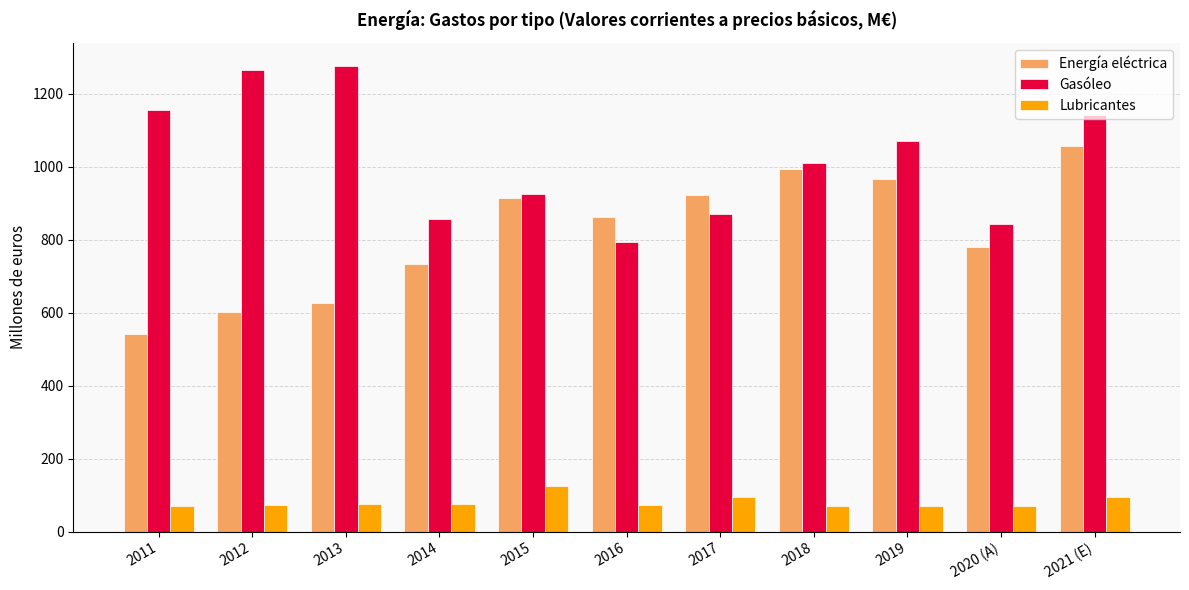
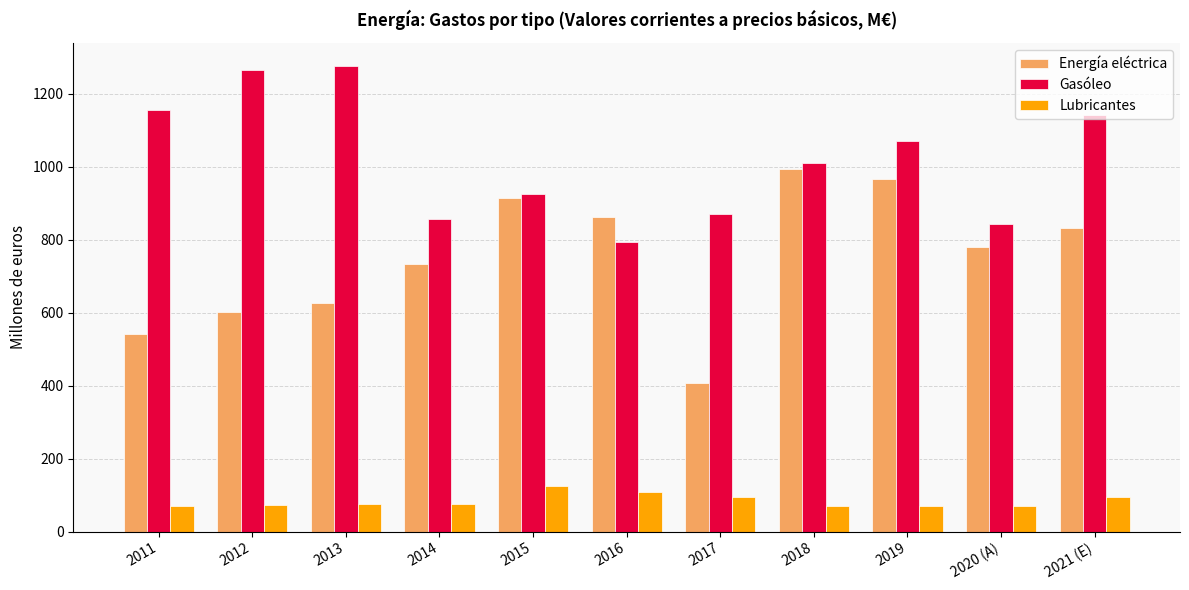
  {
    "Energía eléctrica": {
      "2011": 540,
      "2012": 600,
      "2013": 630,
      "2014": 730,
      "2015": 920,
      "2016": 860,
-     "2017": 920,
+     "2017": 410,
      "2018": 990,
      "2019": 970,
      "2020 (A)": 780,
-     "2021 (E)": 1060
+     "2021 (E)": 830
    },
    "Gasóleo": {
      "2011": 1160,
      "2012": 1270,
      "2013": 1280,
      "2014": 860,
      "2015": 930,
      "2016": 790,
      "2017": 870,
      "2018": 1010,
      "2019": 1070,
      "2020 (A)": 840
    },
    "Lubricantes": {
      "2011": 70,
      "2012": 70,
      "2013": 70,
      "2014": 80,
      "2015": 130,
-     "2016": 70,
+     "2016": 110,
      "2017": 100,
      "2018": 70,
      "2019": 70,
      "2020 (A)": 70,
      "2021 (E)": 90
    }
  }
